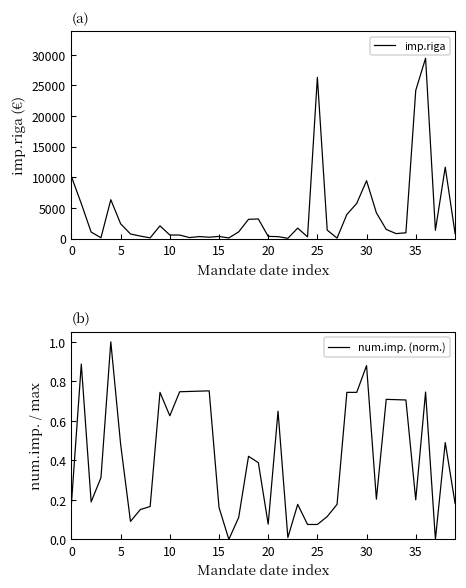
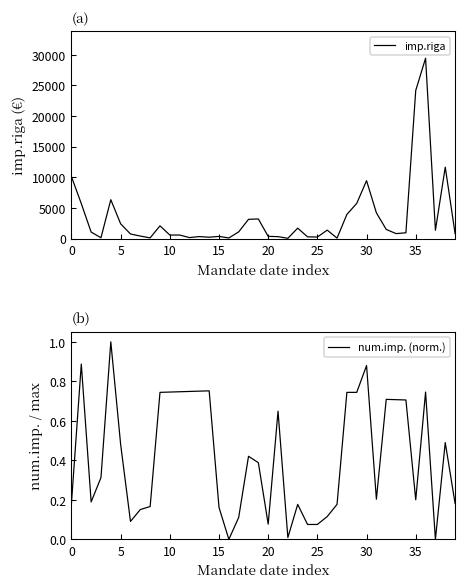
  {
    "(a)": {
      "0": 10000,
      "5": 2000,
      "10": 1000,
      "15": 0,
      "20": 0,
-     "25": 26000,
+     "25": 0,
      "30": 9000,
      "35": 24000
    },
    "(b)": {
      "0": 0.18,
      "5": 0.48,
-     "10": 0.63,
+     "10": 0.75,
      "15": 0.16,
      "20": 0.08,
      "25": 0.08,
      "30": 0.88,
      "35": 0.20
    }
  }
